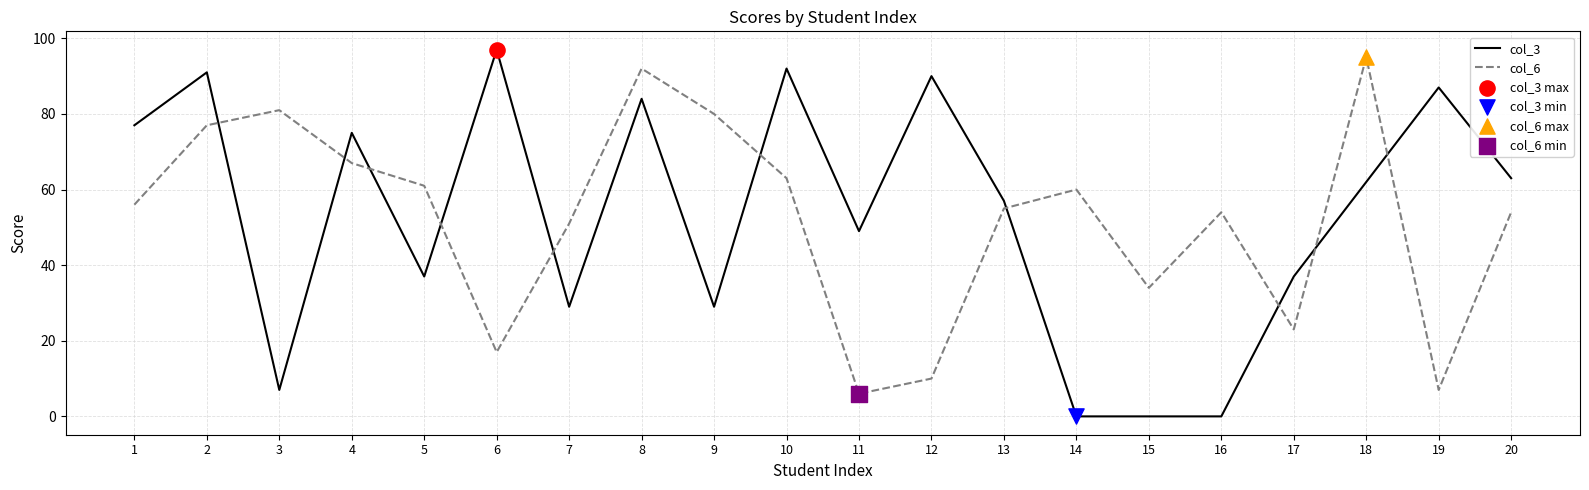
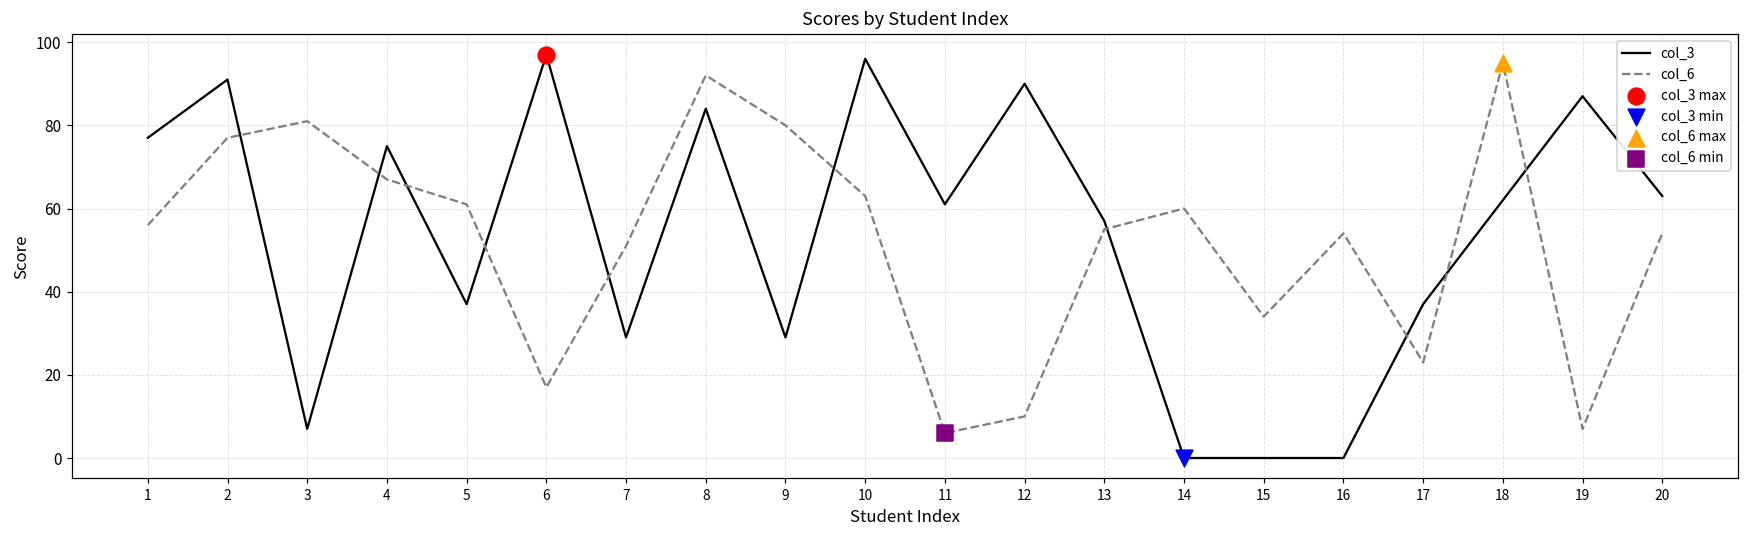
  {
    "col_3": {
      "1": 77,
      "2": 91,
      "3": 7,
      "4": 75,
      "5": 37,
      "7": 29,
      "8": 84,
      "9": 29,
-     "10": 92,
-     "11": 49,
+     "10": 96,
+     "11": 61,
      "12": 90,
      "13": 57,
      "15": 0,
      "16": 0,
      "17": 37,
      "18": 62,
      "19": 87,
      "20": 63
    },
    "col_6": {
      "1": 56,
      "2": 77,
      "3": 81,
      "4": 67,
      "5": 61,
      "6": 17,
      "7": 51,
      "8": 92,
      "9": 80,
      "10": 63,
      "12": 10,
      "13": 55,
      "14": 60,
      "15": 34,
      "16": 54,
      "17": 23,
      "19": 7,
      "20": 54
    }
  }
